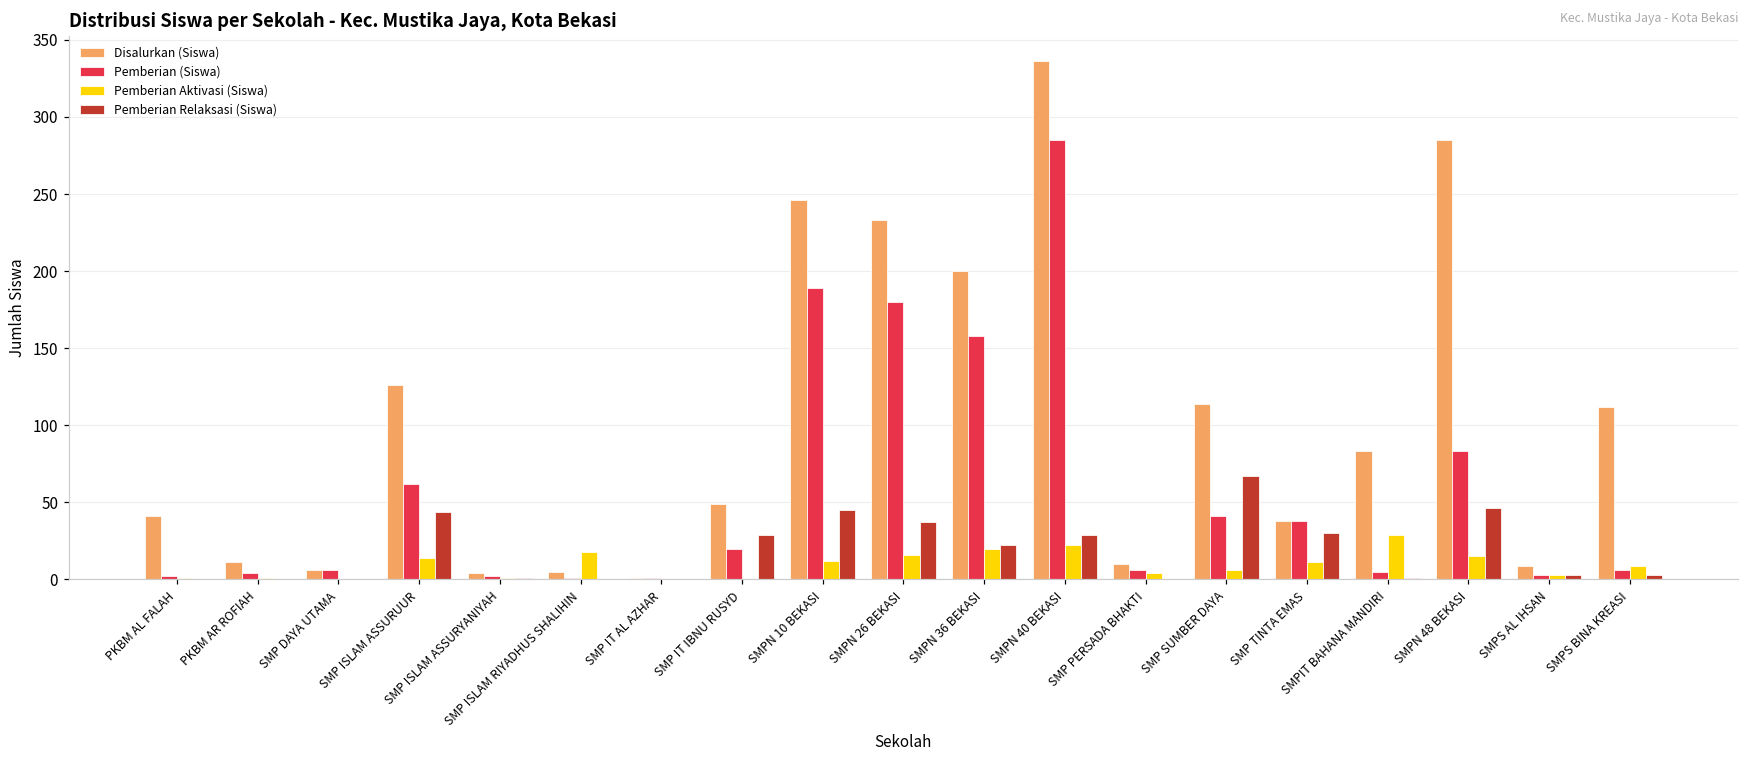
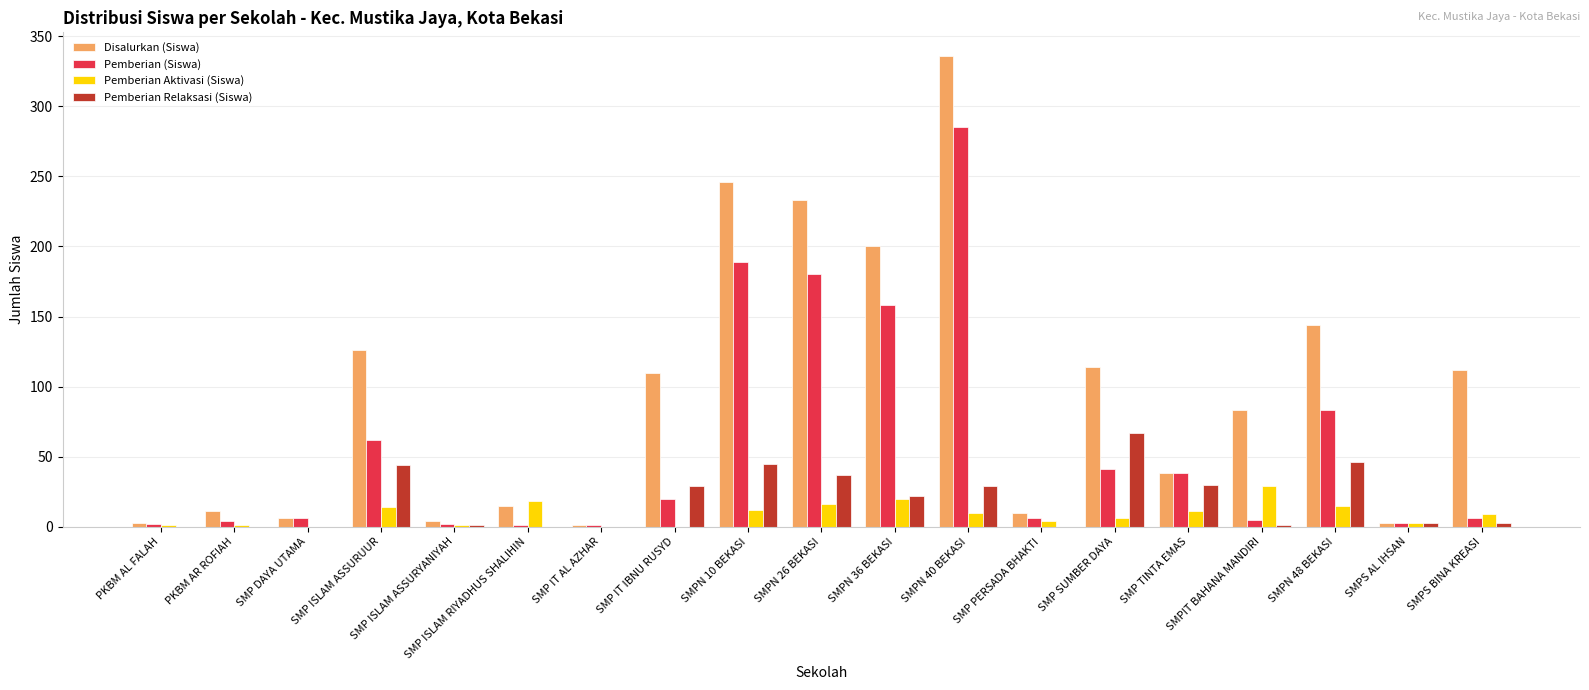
  {
    "Disalurkan (Siswa)": {
-     "PKBM AL FALAH": 41,
+     "PKBM AL FALAH": 3,
      "PKBM AR ROFIAH": 11,
      "SMP DAYA UTAMA": 6,
      "SMP ISLAM ASSURUUR": 126,
      "SMP ISLAM ASSURYANIYAH": 4,
-     "SMP ISLAM RIYADHUS SHALIHIN": 5,
-     "SMP IT IBNU RUSYD": 49,
+     "SMP ISLAM RIYADHUS SHALIHIN": 15,
+     "SMP IT IBNU RUSYD": 110,
      "SMPN 10 BEKASI": 246,
      "SMPN 26 BEKASI": 233,
      "SMPN 36 BEKASI": 200,
      "SMPN 40 BEKASI": 336,
      "SMP PERSADA BHAKTI": 10,
      "SMP SUMBER DAYA": 114,
      "SMP TINTA EMAS": 38,
      "SMPIT BAHANA MANDIRI": 83,
-     "SMPN 48 BEKASI": 285,
-     "SMPS AL IHSAN": 9,
+     "SMPN 48 BEKASI": 144,
+     "SMPS AL IHSAN": 3,
      "SMPS BINA KREASI": 112
    },
    "Pemberian Aktivasi (Siswa)": {
      "SMP DAYA UTAMA": 0,
      "SMP ISLAM ASSURUUR": 14,
      "SMP ISLAM RIYADHUS SHALIHIN": 18,
      "SMP IT AL AZHAR": 0,
      "SMP IT IBNU RUSYD": 0,
      "SMPN 10 BEKASI": 12,
      "SMPN 26 BEKASI": 16,
      "SMPN 36 BEKASI": 20,
-     "SMPN 40 BEKASI": 22,
+     "SMPN 40 BEKASI": 10,
      "SMP PERSADA BHAKTI": 4,
      "SMP SUMBER DAYA": 6,
      "SMP TINTA EMAS": 11,
      "SMPIT BAHANA MANDIRI": 29,
      "SMPN 48 BEKASI": 15,
      "SMPS AL IHSAN": 3,
      "SMPS BINA KREASI": 9
    }
  }
